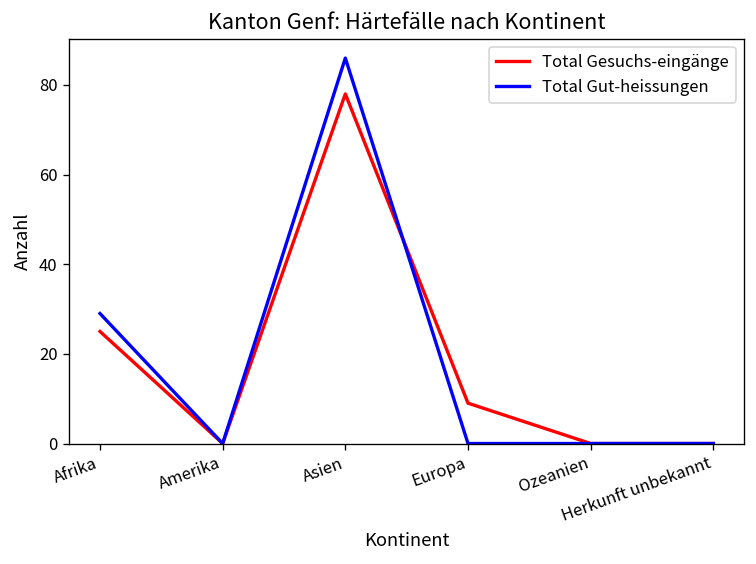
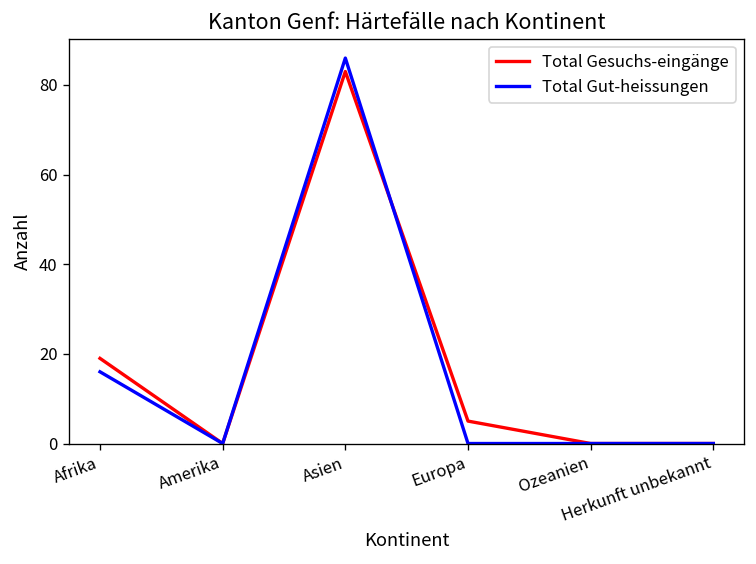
  {
    "Total Gesuchs-eingänge": {
-     "Afrika": 25,
-     "Asien": 78,
-     "Europa": 9
+     "Afrika": 19,
+     "Asien": 83,
+     "Europa": 5
    },
    "Total Gut-heissungen": {
-     "Afrika": 29,
+     "Afrika": 16,
      "Asien": 86,
      "Europa": 0
    }
  }
